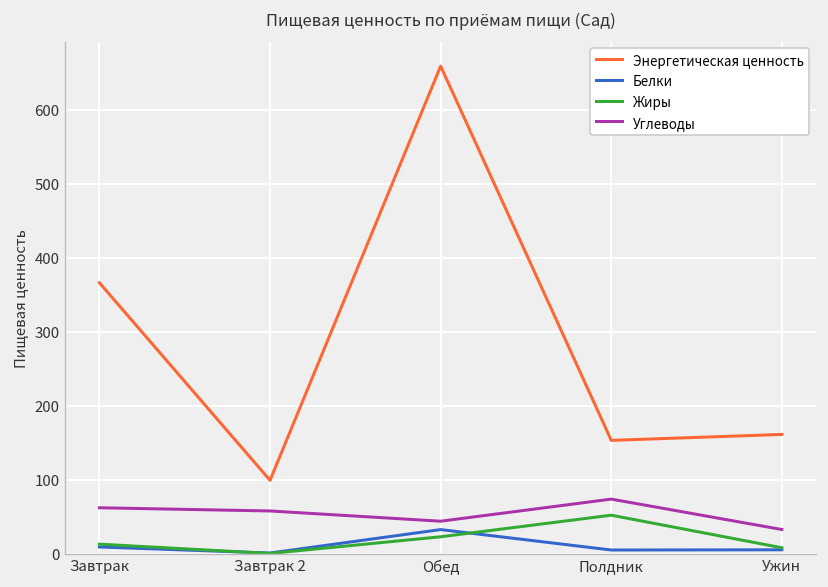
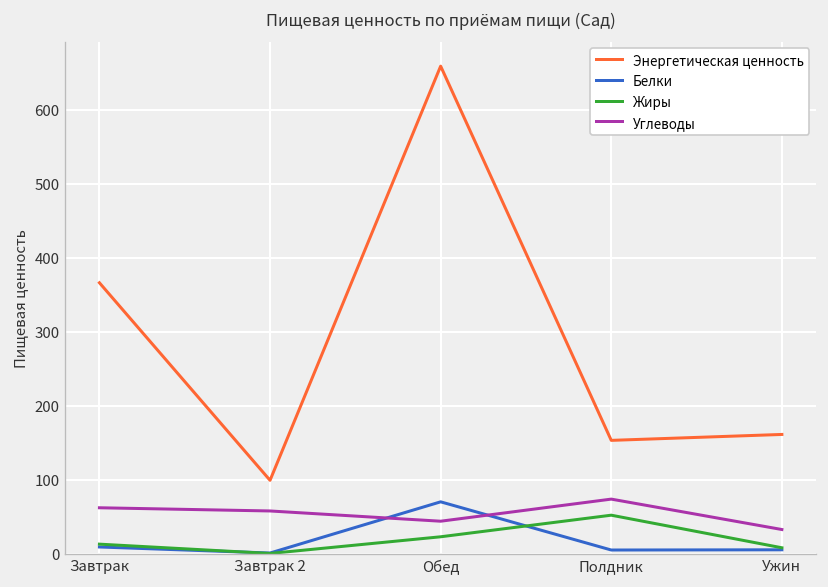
  {
    "Энергетическая ценность": {
      "Завтрак": 370,
      "Завтрак 2": 100,
      "Обед": 660,
      "Полдник": 150,
      "Ужин": 160
    },
    "Белки": {
-     "Обед": 30,
+     "Обед": 70,
      "Полдник": 0
    },
    "Жиры": {
      "Обед": 20,
      "Полдник": 50
    },
    "Углеводы": {
      "Завтрак": 60,
      "Завтрак 2": 60,
      "Обед": 40,
      "Полдник": 70,
      "Ужин": 30
    }
  }
